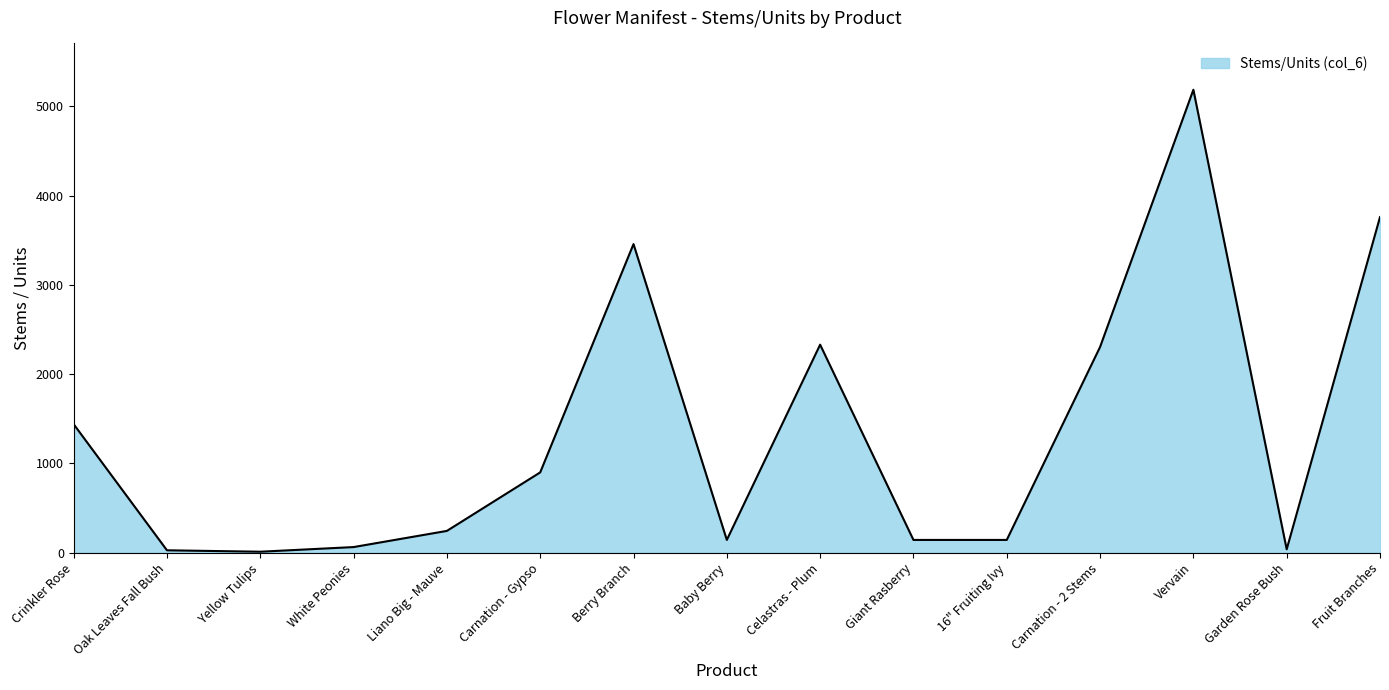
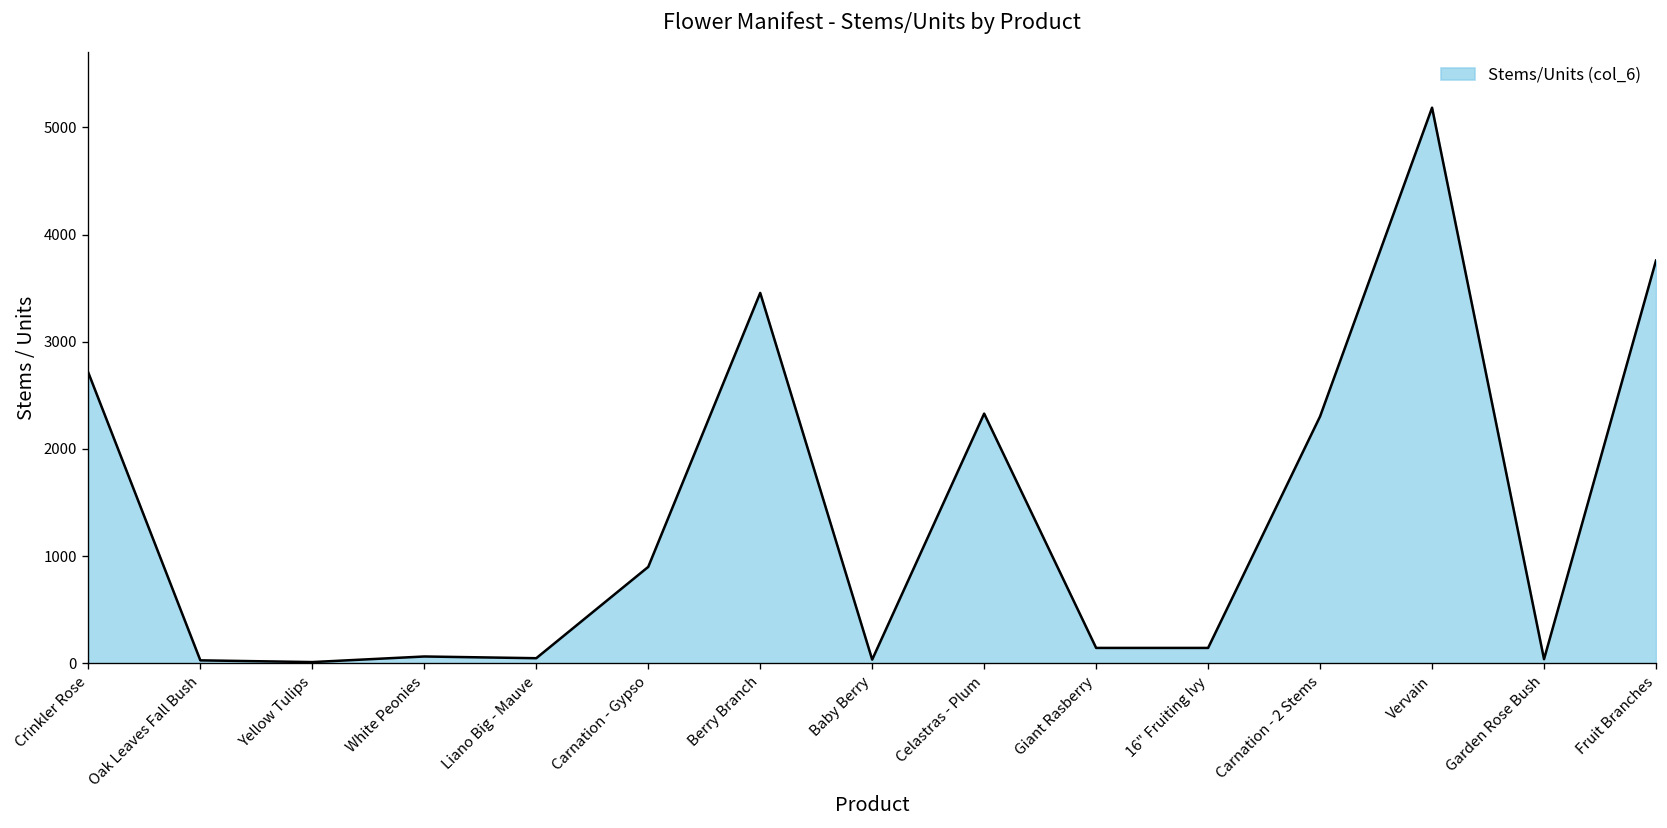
  {
-   "Crinkler Rose": 1400,
+   "Crinkler Rose": 2700,
    "Oak Leaves Fall Bush": 0,
    "Yellow Tulips": 0,
    "White Peonies": 100,
-   "Liano Big - Mauve": 200,
+   "Liano Big - Mauve": 0,
    "Carnation - Gypso": 900,
    "Berry Branch": 3500,
-   "Baby Berry": 100,
+   "Baby Berry": 0,
    "Celastras - Plum": 2300,
    "Giant Rasberry": 100,
    "16\" Fruiting Ivy": 100,
    "Carnation - 2 Stems": 2300,
    "Vervain": 5200,
    "Garden Rose Bush": 0,
    "Fruit Branches": 3800
  }
